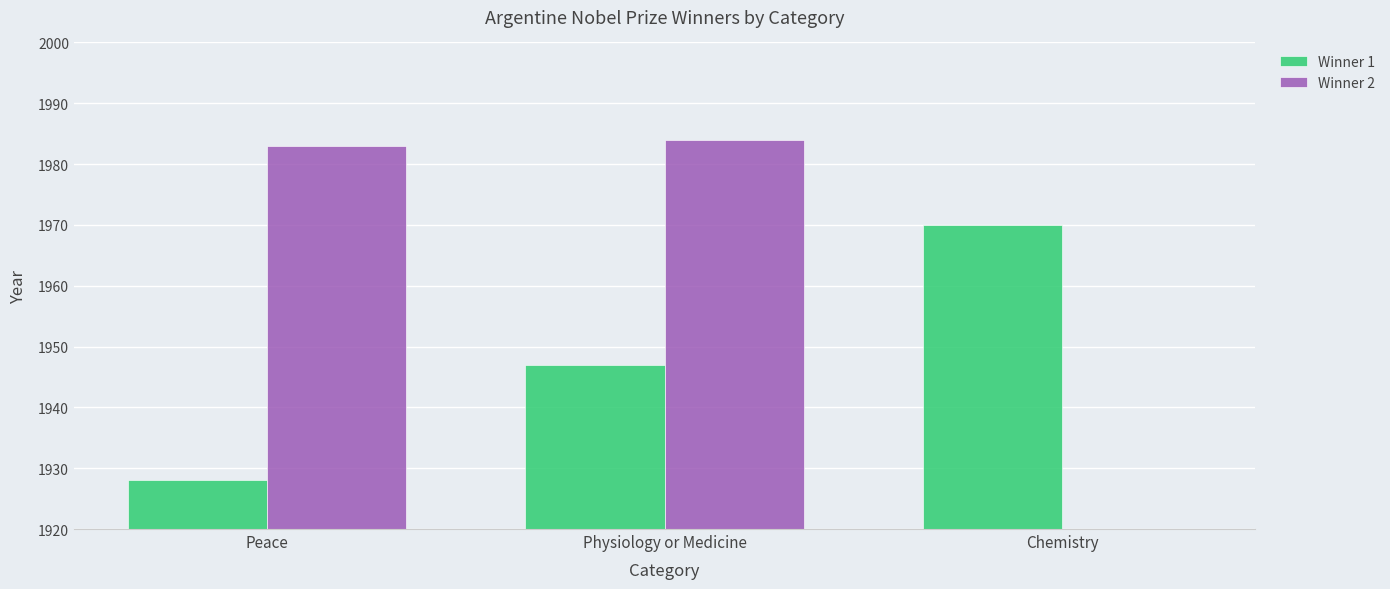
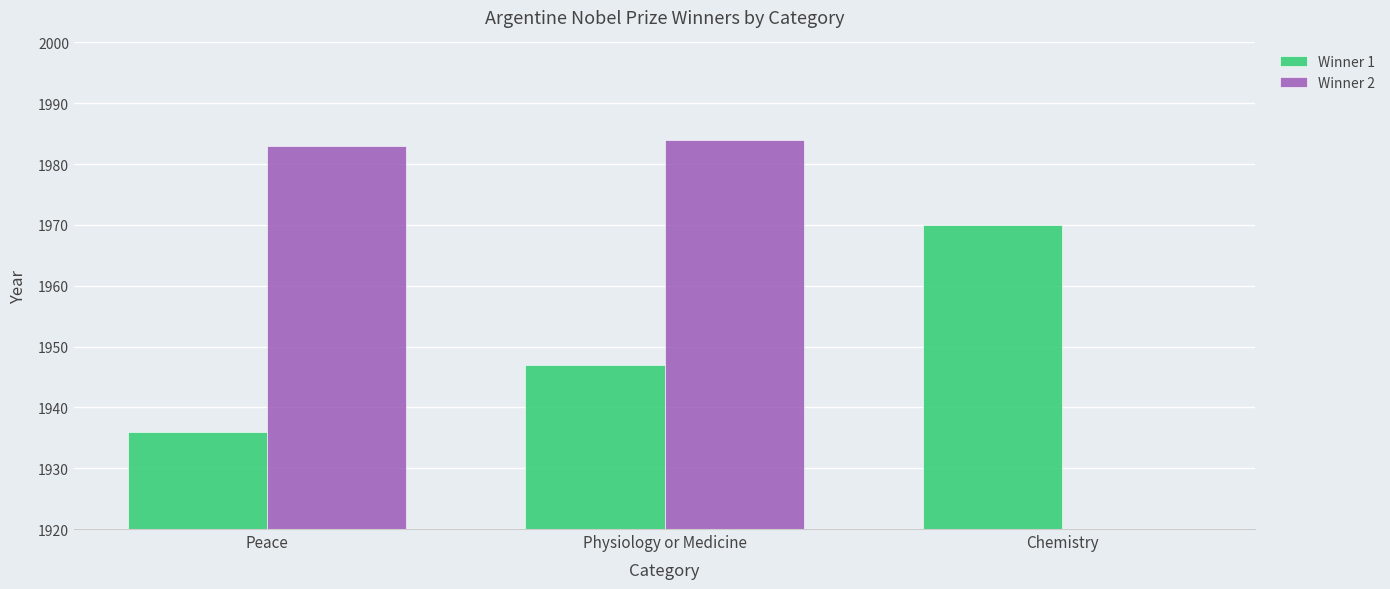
  {
    "Winner 1": {
-     "Peace": 1928,
+     "Peace": 1936,
      "Physiology or Medicine": 1947,
      "Chemistry": 1970
    },
    "Winner 2": {
      "Peace": 1983,
      "Physiology or Medicine": 1984
    }
  }
